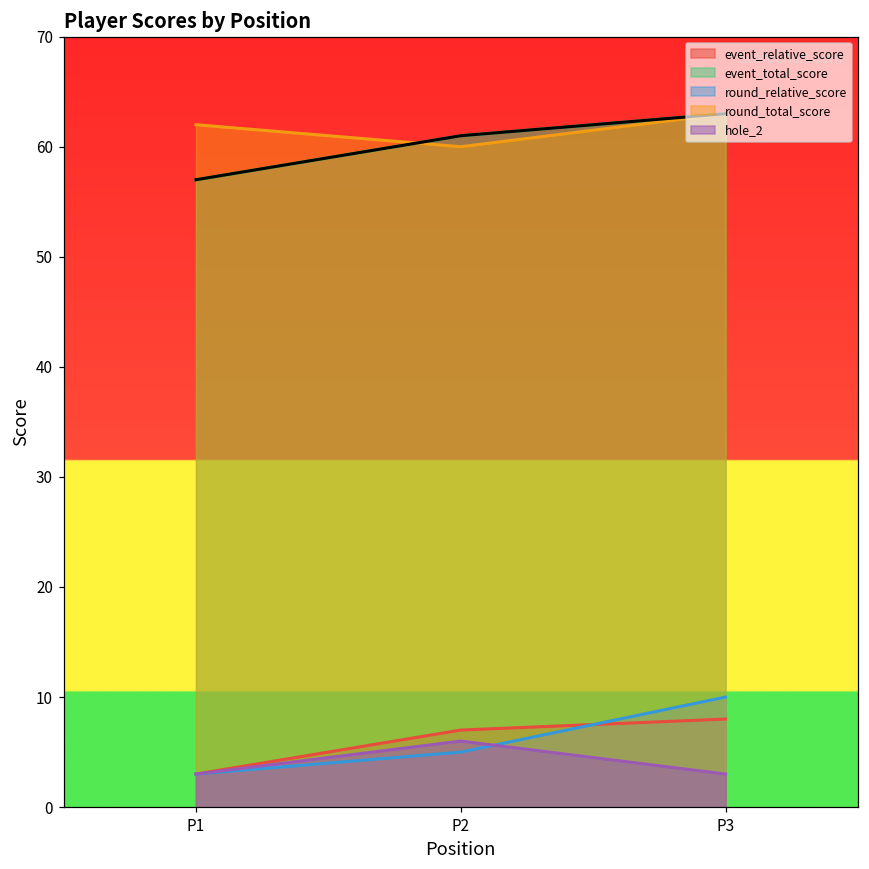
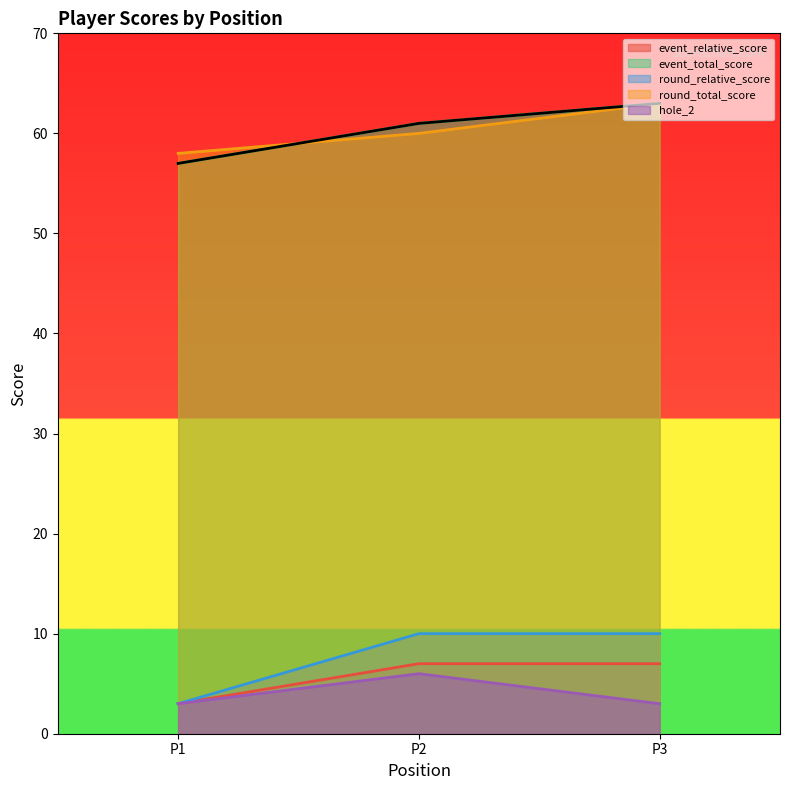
  {
    "event_relative_score": {
      "P2": 7,
-     "P3": 8
+     "P3": 7
    },
    "event_total_score": {
      "P1": 57,
      "P2": 61
    },
    "round_relative_score": {
-     "P2": 5,
+     "P2": 10,
      "P3": 10
    },
    "round_total_score": {
-     "P1": 62,
+     "P1": 58,
      "P2": 60
    },
    "hole_2": {
      "P2": 6,
      "P3": 3
    }
  }
